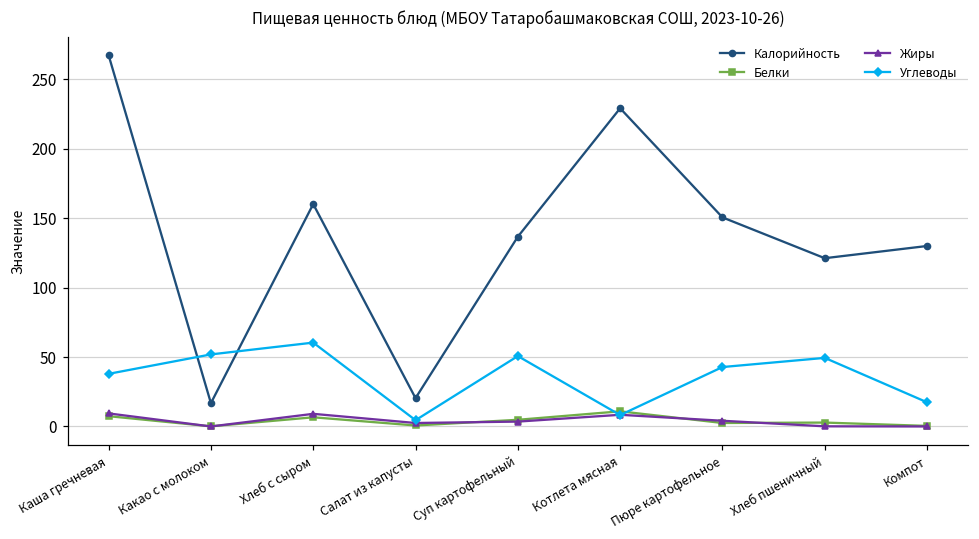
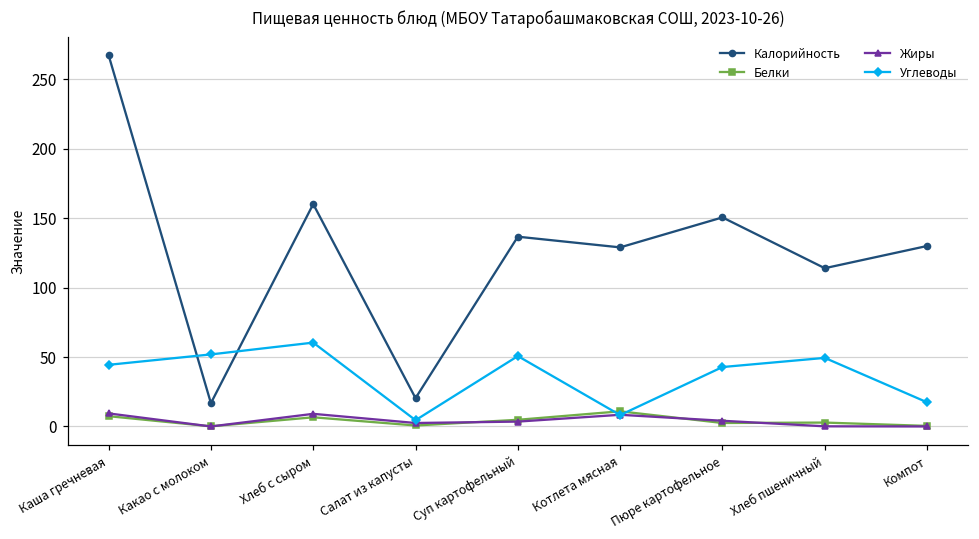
  {
    "Калорийность": {
      "Каша гречневая": 267,
      "Какао с молоком": 17,
      "Хлеб с сыром": 160,
      "Салат из капусты": 20,
      "Суп картофельный": 137,
-     "Котлета мясная": 229,
+     "Котлета мясная": 129,
      "Пюре картофельное": 151,
-     "Хлеб пшеничный": 121,
+     "Хлеб пшеничный": 114,
      "Компот": 130
    },
    "Белки": {
      "Каша гречневая": 7,
      "Хлеб с сыром": 7,
      "Котлета мясная": 11,
      "Хлеб пшеничный": 3
    },
    "Жиры": {
      "Каша гречневая": 9,
      "Хлеб с сыром": 9,
      "Хлеб пшеничный": 0
    },
    "Углеводы": {
-     "Каша гречневая": 38,
+     "Каша гречневая": 44,
      "Какао с молоком": 52,
      "Хлеб с сыром": 60,
      "Суп картофельный": 51,
      "Пюре картофельное": 43,
      "Хлеб пшеничный": 49,
      "Компот": 17
    }
  }
